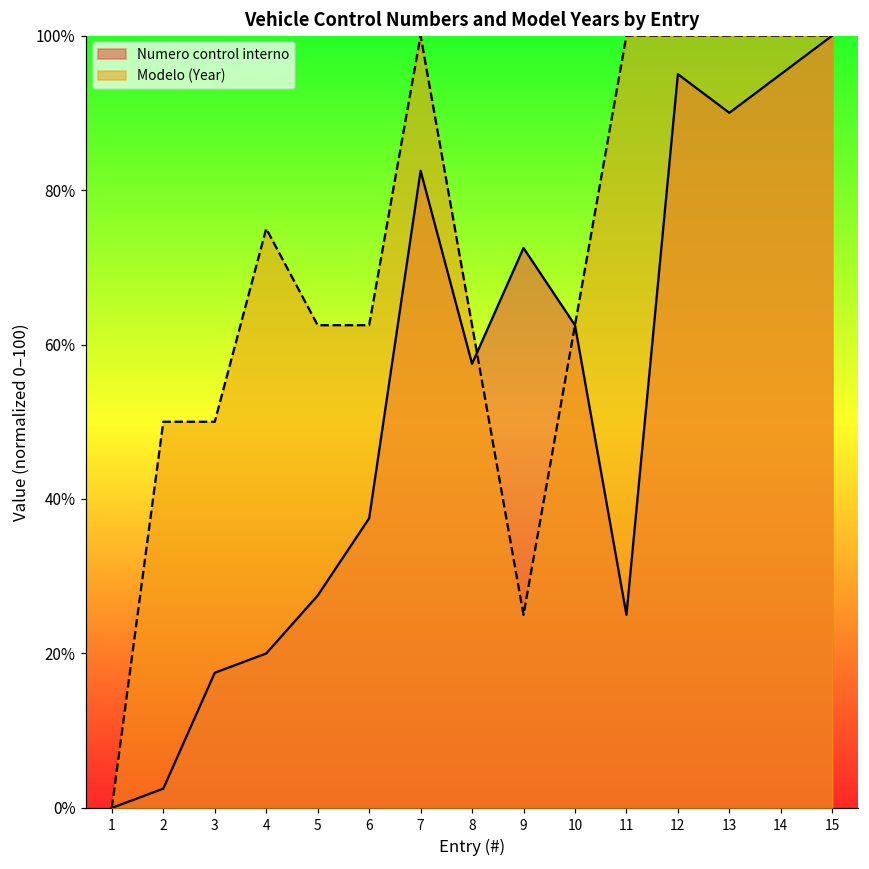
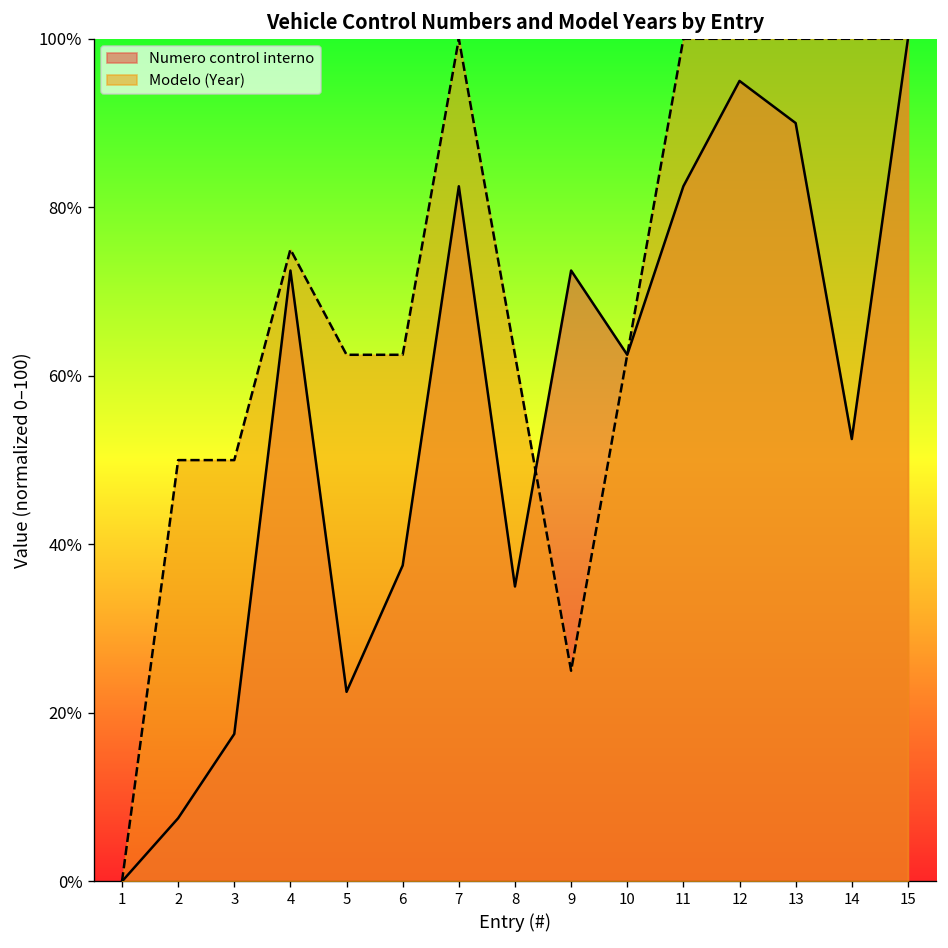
  {
    "Numero control interno": {
-     "2": "3%",
+     "2": "8%",
      "3": "18%",
-     "4": "20%",
-     "5": "28%",
+     "4": "73%",
+     "5": "23%",
      "6": "38%",
      "7": "83%",
-     "8": "57%",
+     "8": "35%",
      "9": "73%",
-     "11": "25%",
+     "11": "83%",
      "12": "95%",
      "13": "90%",
-     "14": "95%"
+     "14": "53%"
    },
    "Modelo (Year)": {
      "2": "50%",
      "3": "50%",
      "4": "75%",
      "5": "63%",
      "6": "63%",
      "7": "100%",
      "8": "63%",
      "9": "25%",
      "11": "100%",
      "12": "100%",
      "13": "100%",
      "14": "100%"
    }
  }
